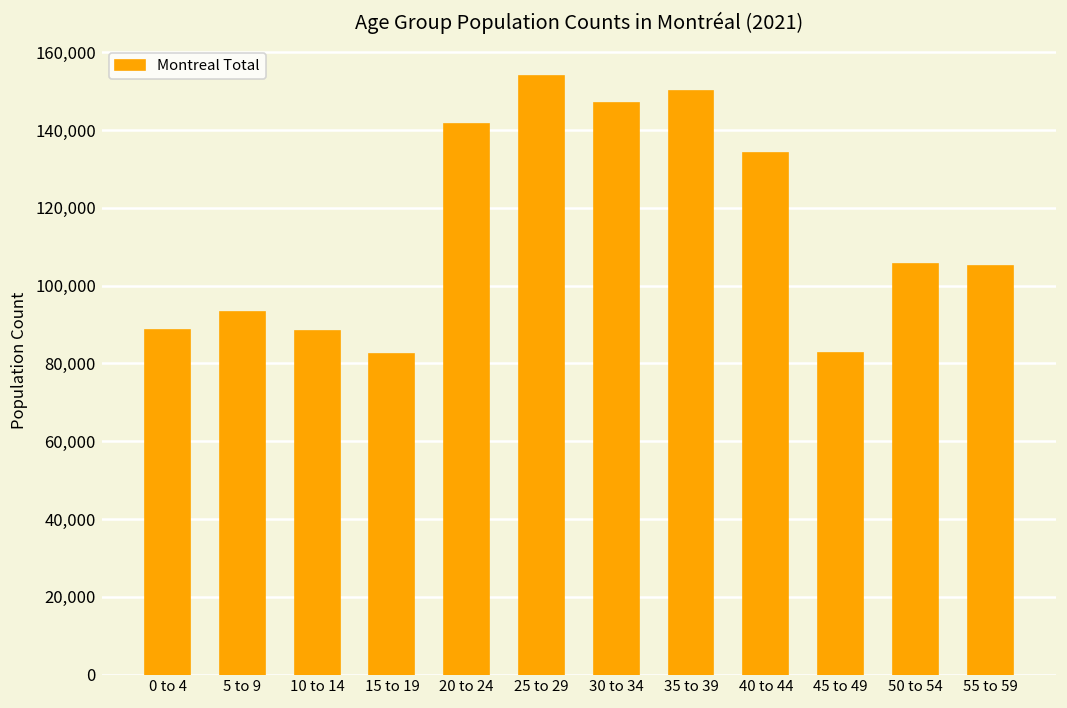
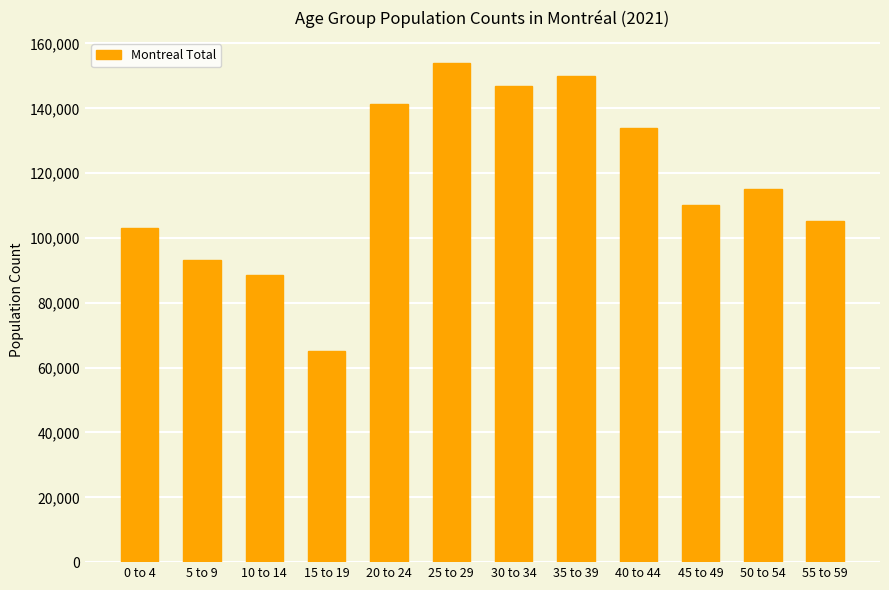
  {
-   "0 to 4": "89,000",
+   "0 to 4": "103,000",
    "5 to 9": "93,000",
    "10 to 14": "88,000",
-   "15 to 19": "82,000",
+   "15 to 19": "65,000",
    "20 to 24": "141,000",
    "25 to 29": "154,000",
    "30 to 34": "147,000",
    "35 to 39": "150,000",
    "40 to 44": "134,000",
-   "45 to 49": "83,000",
-   "50 to 54": "106,000",
+   "45 to 49": "110,000",
+   "50 to 54": "115,000",
    "55 to 59": "105,000"
  }
